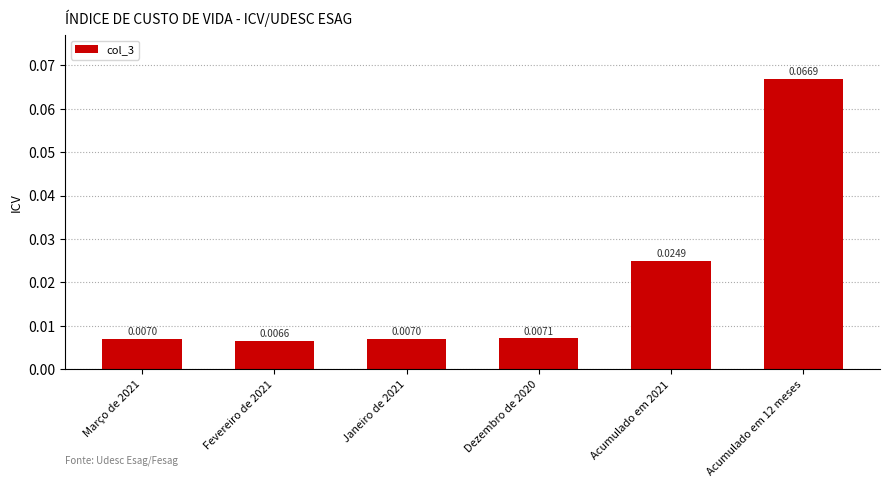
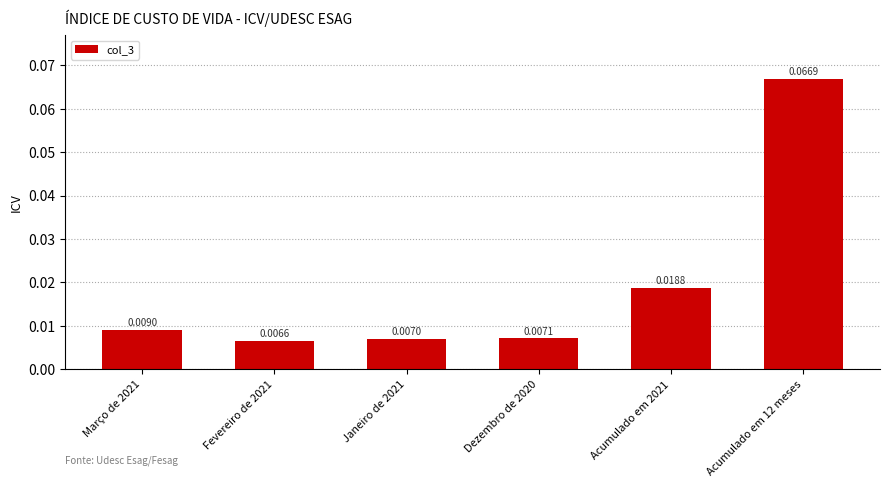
  {
-   "Março de 2021": 0.0070,
+   "Março de 2021": 0.0090,
    "Fevereiro de 2021": 0.0066,
    "Janeiro de 2021": 0.0070,
    "Dezembro de 2020": 0.0071,
-   "Acumulado em 2021": 0.0249,
+   "Acumulado em 2021": 0.0188,
    "Acumulado em 12 meses": 0.0669
  }
